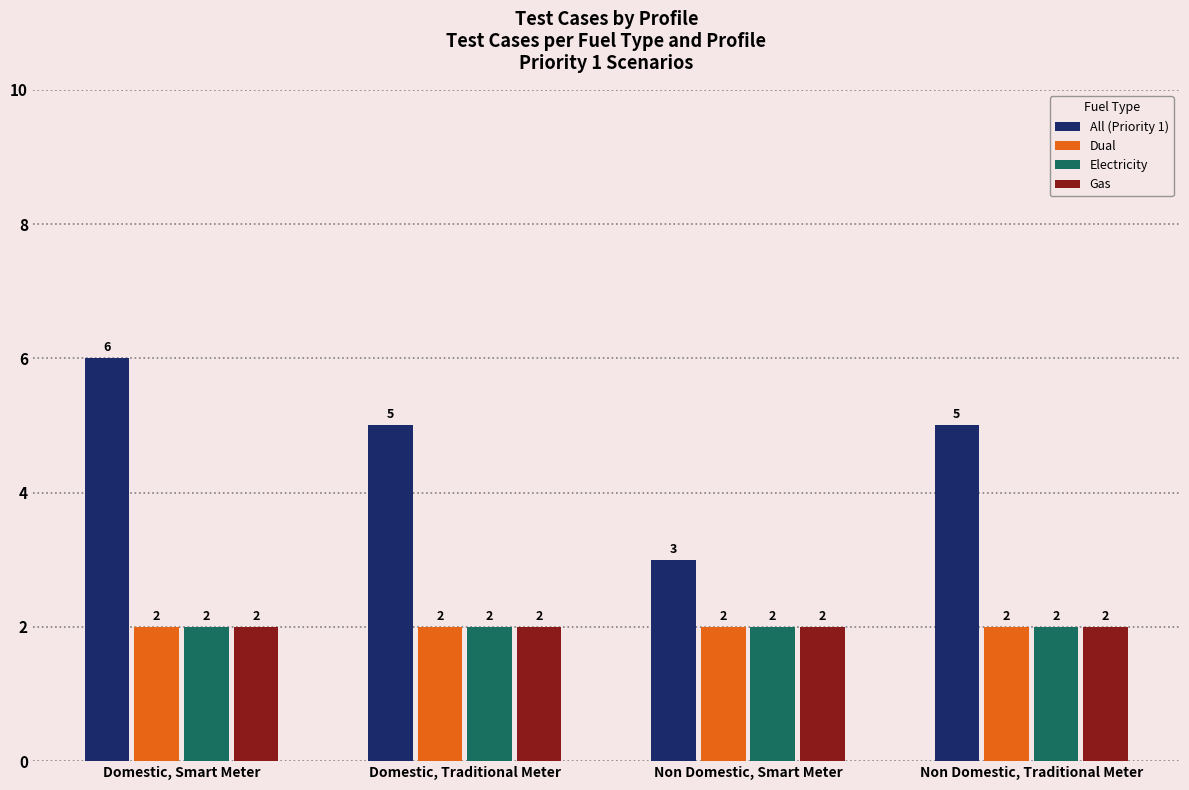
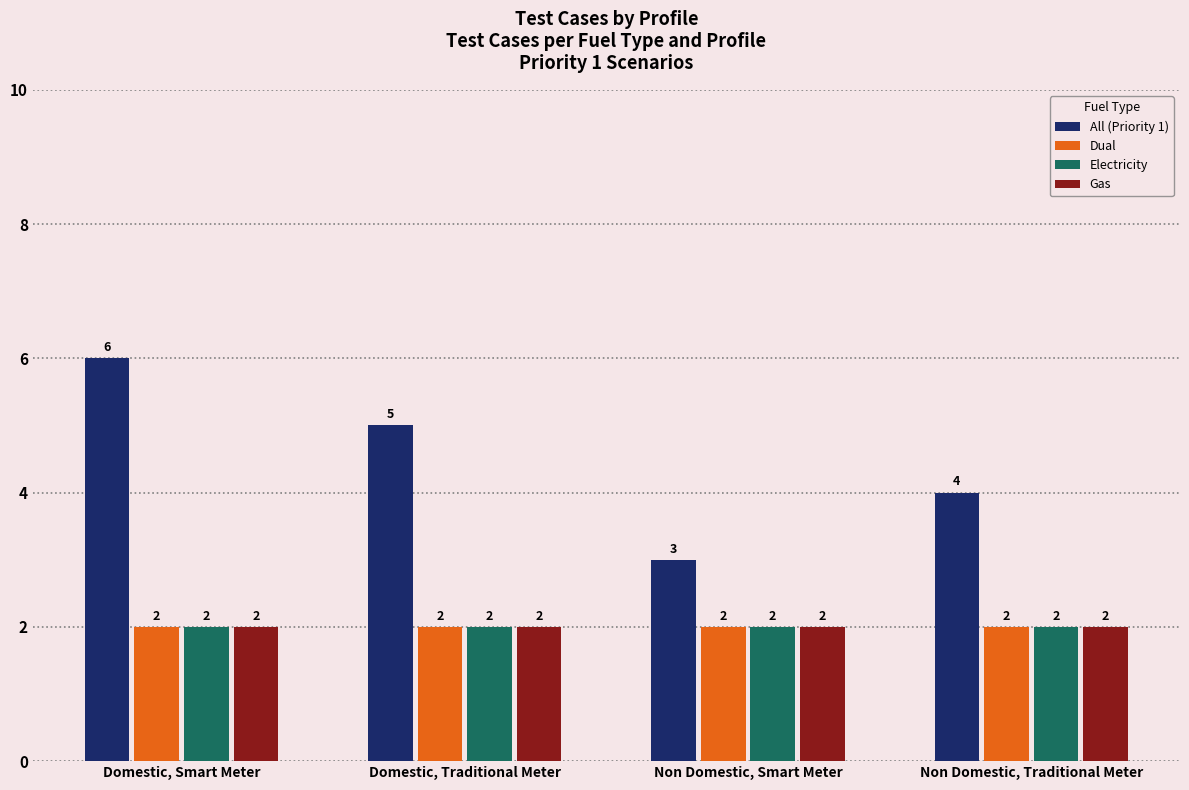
  {
    "All (Priority 1)": {
      "Domestic, Smart Meter": 6,
      "Domestic, Traditional Meter": 5,
      "Non Domestic, Smart Meter": 3,
-     "Non Domestic, Traditional Meter": 5
+     "Non Domestic, Traditional Meter": 4
    },
    "Dual": {
      "Domestic, Smart Meter": 2,
      "Domestic, Traditional Meter": 2,
      "Non Domestic, Smart Meter": 2,
      "Non Domestic, Traditional Meter": 2
    },
    "Electricity": {
      "Domestic, Smart Meter": 2,
      "Domestic, Traditional Meter": 2,
      "Non Domestic, Smart Meter": 2,
      "Non Domestic, Traditional Meter": 2
    },
    "Gas": {
      "Domestic, Smart Meter": 2,
      "Domestic, Traditional Meter": 2,
      "Non Domestic, Smart Meter": 2,
      "Non Domestic, Traditional Meter": 2
    }
  }
